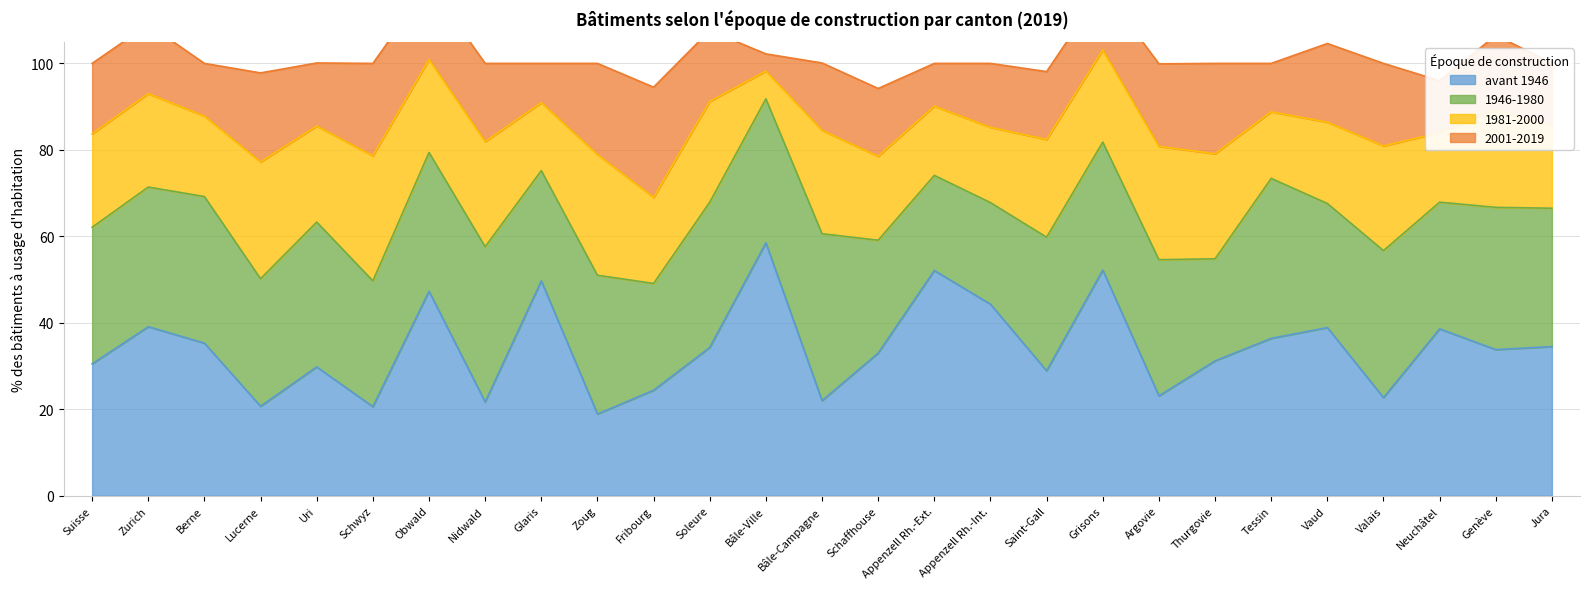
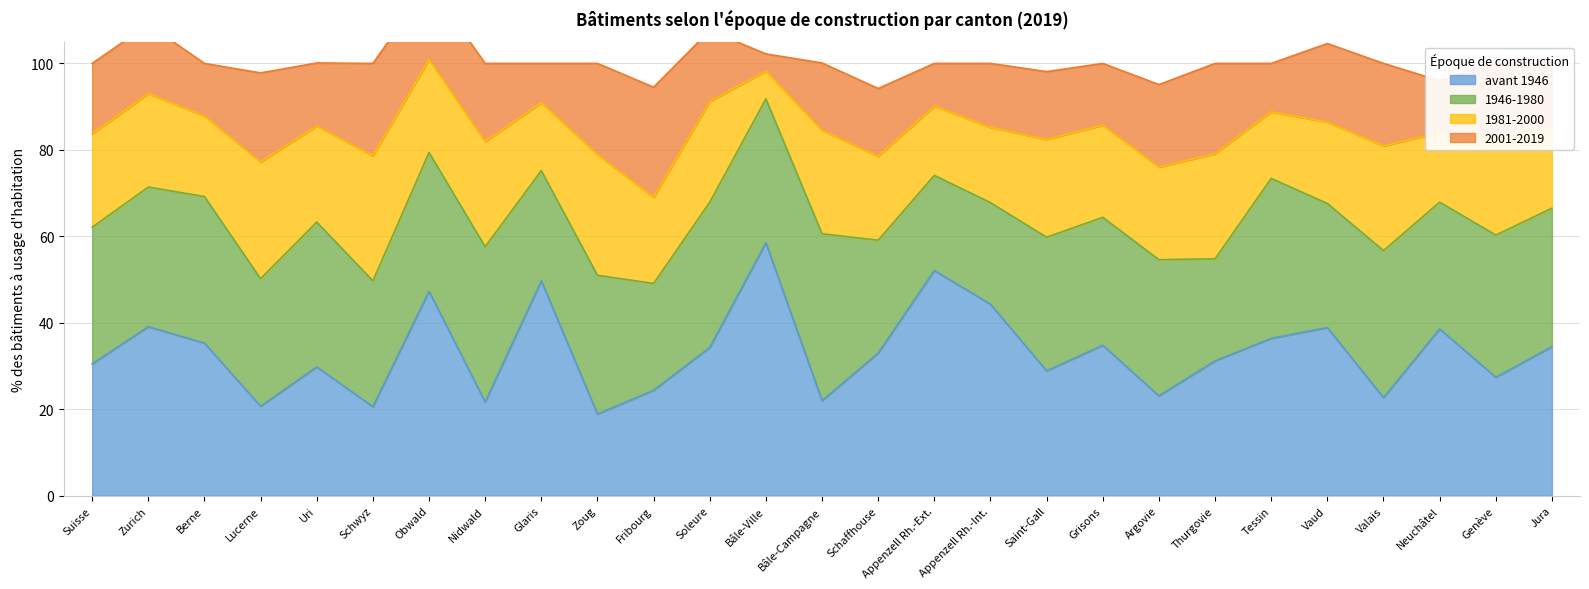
  {
    "avant 1946": {
      "Suisse": 31,
      "Zurich": 39,
      "Berne": 35,
      "Lucerne": 21,
      "Uri": 30,
      "Schwyz": 21,
      "Obwald": 47,
      "Nidwald": 22,
      "Glaris": 50,
      "Zoug": 19,
      "Fribourg": 24,
      "Soleure": 34,
      "Bâle-Ville": 59,
      "Bâle-Campagne": 22,
      "Schaffhouse": 33,
      "Appenzell Rh.-Ext.": 52,
      "Appenzell Rh.-Int.": 44,
      "Saint-Gall": 29,
-     "Grisons": 52,
+     "Grisons": 35,
      "Argovie": 23,
      "Thurgovie": 31,
      "Tessin": 36,
      "Vaud": 39,
      "Valais": 23,
      "Neuchâtel": 39,
-     "Genève": 34,
+     "Genève": 27,
      "Jura": 35
    },
    "1946-1980": {
      "Suisse": 32,
      "Zurich": 32,
      "Berne": 34,
      "Lucerne": 30,
      "Uri": 34,
      "Schwyz": 29,
      "Obwald": 32,
      "Nidwald": 36,
      "Glaris": 26,
      "Zoug": 32,
      "Fribourg": 25,
      "Soleure": 34,
      "Bâle-Ville": 33,
      "Bâle-Campagne": 39,
      "Schaffhouse": 26,
      "Appenzell Rh.-Ext.": 22,
      "Appenzell Rh.-Int.": 24,
      "Saint-Gall": 31,
      "Grisons": 30,
      "Argovie": 32,
      "Thurgovie": 24,
      "Tessin": 37,
      "Vaud": 29,
      "Valais": 34,
      "Neuchâtel": 29,
      "Genève": 33,
      "Jura": 32
    },
    "1981-2000": {
      "Suisse": 22,
      "Zurich": 22,
      "Berne": 19,
      "Lucerne": 27,
      "Uri": 22,
      "Schwyz": 29,
      "Obwald": 22,
      "Nidwald": 24,
      "Glaris": 16,
      "Zoug": 28,
      "Fribourg": 20,
      "Soleure": 23,
      "Bâle-Ville": 6,
      "Bâle-Campagne": 24,
      "Schaffhouse": 19,
      "Appenzell Rh.-Ext.": 16,
      "Appenzell Rh.-Int.": 17,
      "Saint-Gall": 23,
      "Grisons": 21,
-     "Argovie": 26,
+     "Argovie": 21,
      "Thurgovie": 24,
      "Tessin": 15,
      "Vaud": 19,
      "Valais": 24
    },
    "2001-2019": {
      "Suisse": 16,
      "Berne": 12,
      "Lucerne": 21,
      "Uri": 15,
      "Schwyz": 21,
      "Nidwald": 18,
      "Glaris": 9,
      "Zoug": 21,
      "Fribourg": 26,
      "Bâle-Ville": 4,
      "Bâle-Campagne": 16,
      "Schaffhouse": 16,
      "Appenzell Rh.-Ext.": 10,
      "Appenzell Rh.-Int.": 15,
      "Saint-Gall": 16,
      "Argovie": 19,
      "Thurgovie": 21,
      "Tessin": 11,
      "Vaud": 18,
      "Valais": 19
    }
  }
